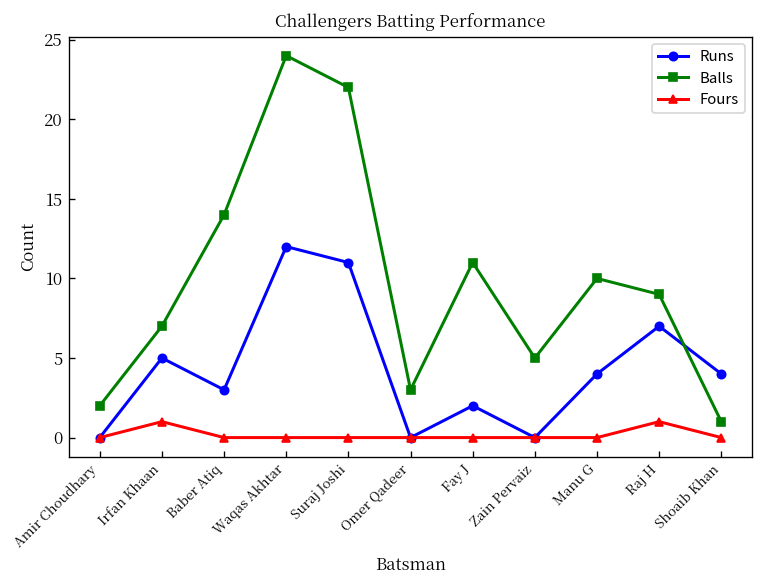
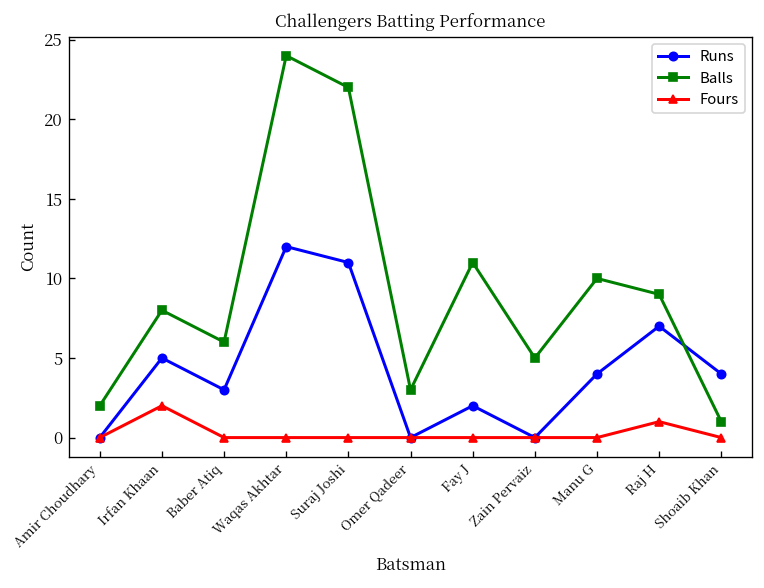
  {
    "Runs": {
      "Irfan Khaan": 5,
      "Baber Atiq": 3,
      "Waqas Akhtar": 12,
      "Suraj Joshi": 11,
      "Fay J": 2,
      "Manu G": 4,
      "Raj H": 7,
      "Shoaib Khan": 4
    },
    "Balls": {
      "Amir Choudhary": 2,
-     "Irfan Khaan": 7,
-     "Baber Atiq": 14,
+     "Irfan Khaan": 8,
+     "Baber Atiq": 6,
      "Waqas Akhtar": 24,
      "Suraj Joshi": 22,
      "Omer Qadeer": 3,
      "Fay J": 11,
      "Zain Pervaiz": 5,
      "Manu G": 10,
      "Raj H": 9,
      "Shoaib Khan": 1
    },
    "Fours": {
-     "Irfan Khaan": 1,
+     "Irfan Khaan": 2,
      "Baber Atiq": 0,
      "Waqas Akhtar": 0,
      "Suraj Joshi": 0,
      "Fay J": 0,
      "Manu G": 0,
      "Raj H": 1,
      "Shoaib Khan": 0
    }
  }
